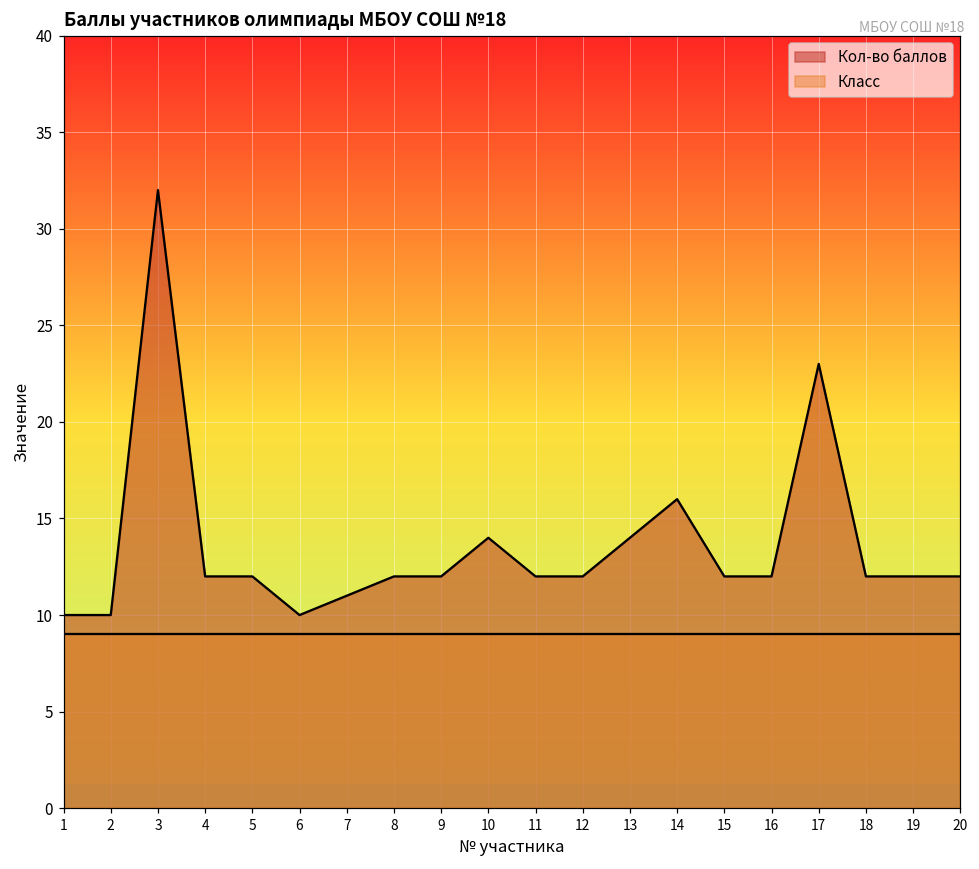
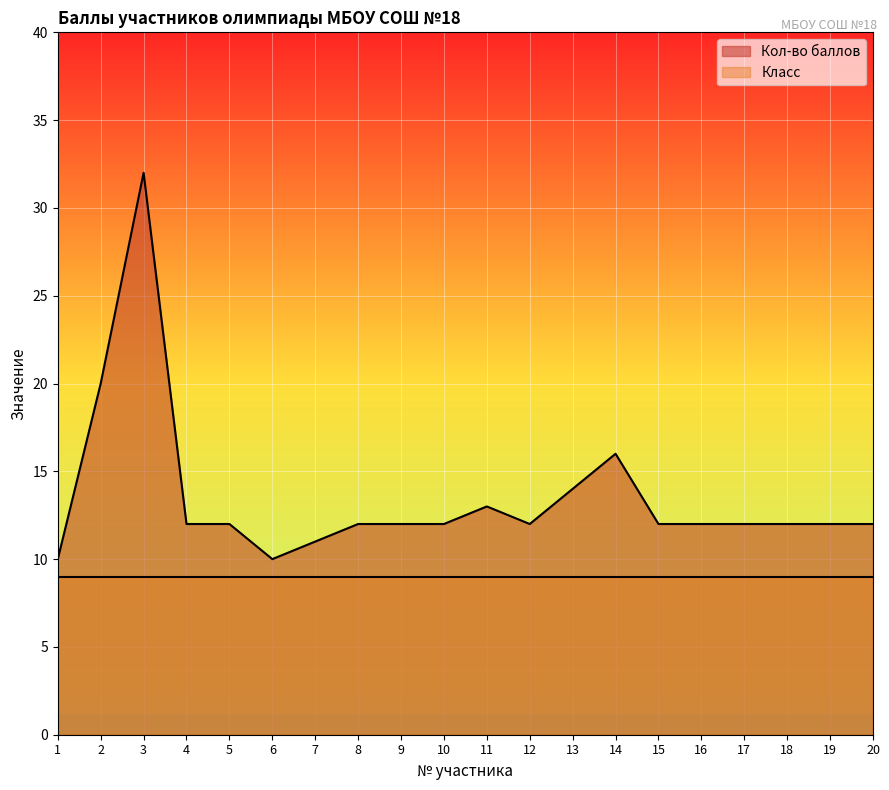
  {
    "Кол-во баллов": {
      "1": 10,
-     "2": 10,
+     "2": 20,
      "3": 32,
      "4": 12,
      "5": 12,
      "6": 10,
      "7": 11,
      "8": 12,
      "9": 12,
-     "10": 14,
-     "11": 12,
+     "10": 12,
+     "11": 13,
      "12": 12,
      "13": 14,
      "14": 16,
      "15": 12,
      "16": 12,
-     "17": 23,
+     "17": 12,
      "18": 12,
      "19": 12,
      "20": 12
    },
    "Класс": {
      "1": 9,
      "2": 9,
      "3": 9,
      "4": 9,
      "5": 9,
      "6": 9,
      "7": 9,
      "8": 9,
      "9": 9,
      "10": 9,
      "11": 9,
      "12": 9,
      "13": 9,
      "14": 9,
      "15": 9,
      "16": 9,
      "17": 9,
      "18": 9,
      "19": 9,
      "20": 9
    }
  }
